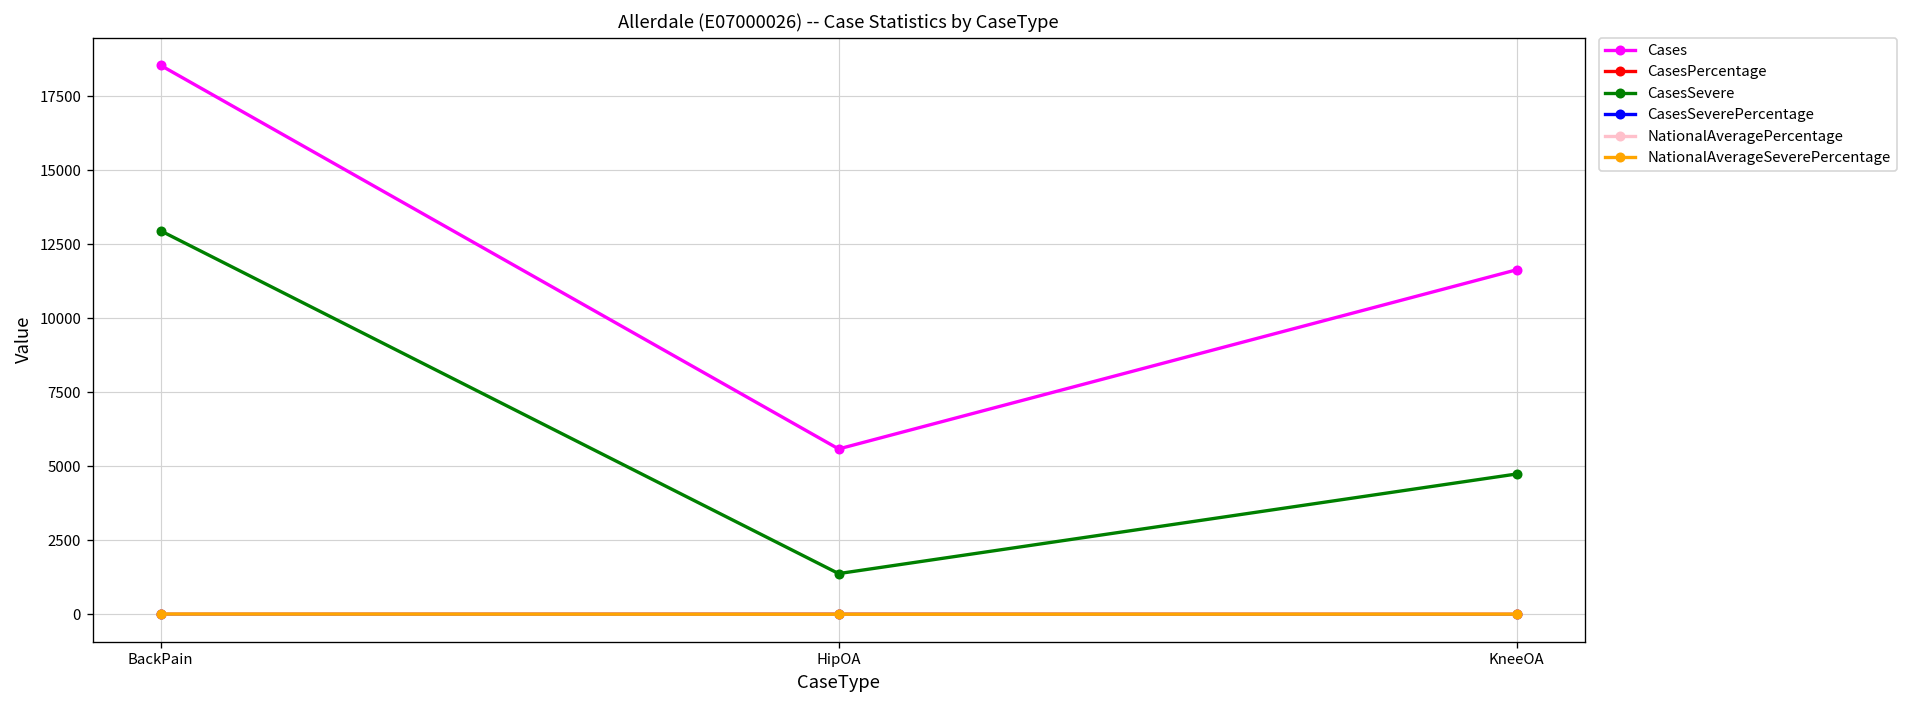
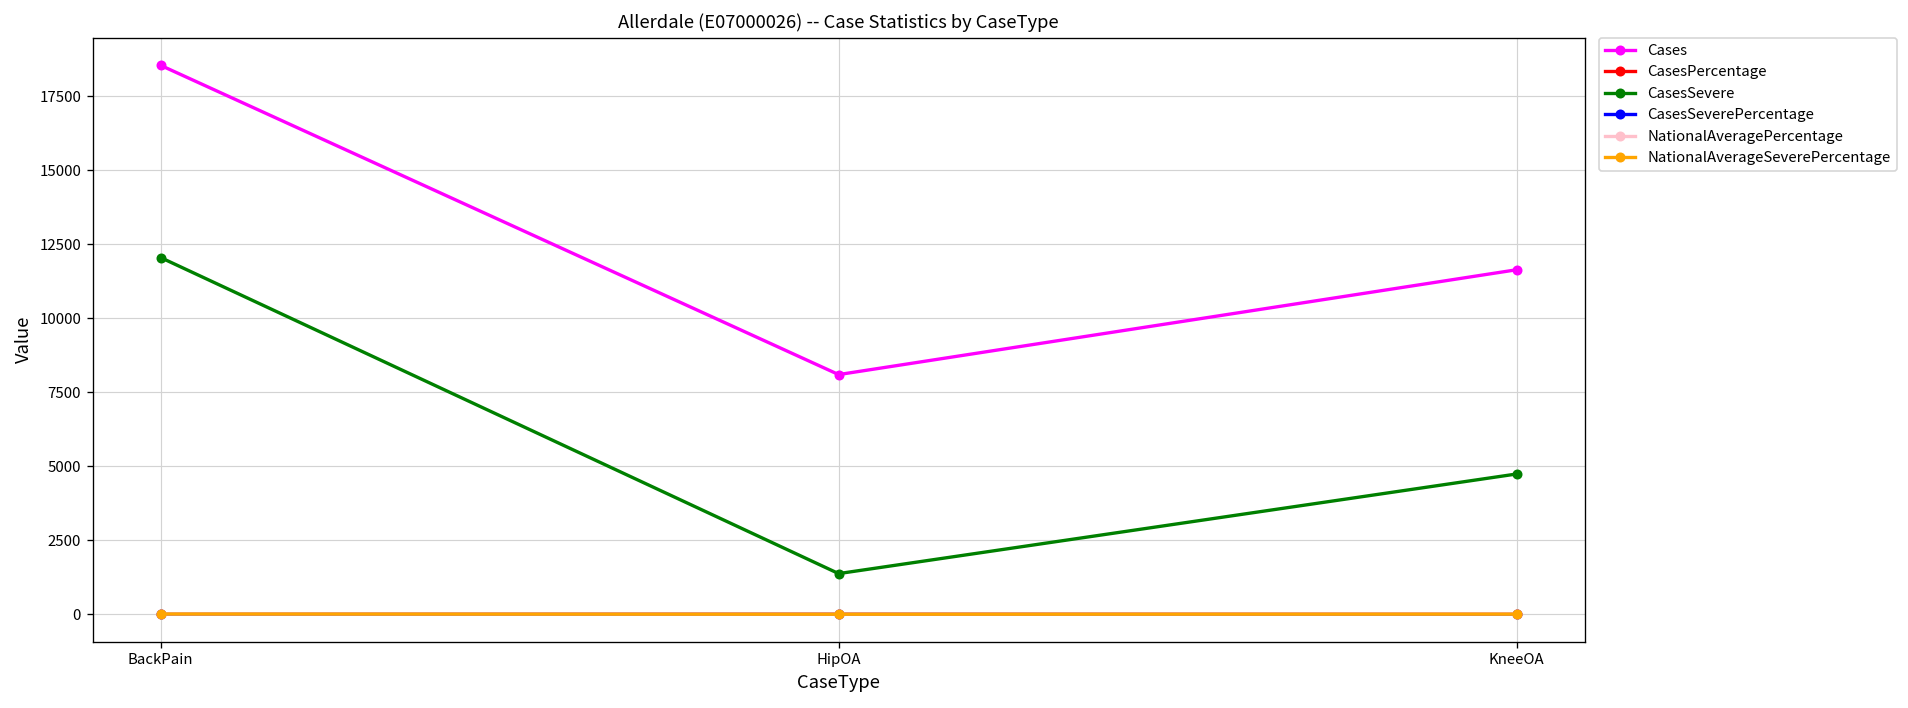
  {
    "Cases": {
      "BackPain": 18500,
-     "HipOA": 5600,
+     "HipOA": 8100,
      "KneeOA": 11600
    },
    "NationalAverageSeverePercentage": {
      "BackPain": 0,
      "HipOA": 0,
      "KneeOA": 0
    },
    "CasesSevere": {
-     "BackPain": 13000,
+     "BackPain": 12000,
      "HipOA": 1400,
      "KneeOA": 4700
    }
  }
